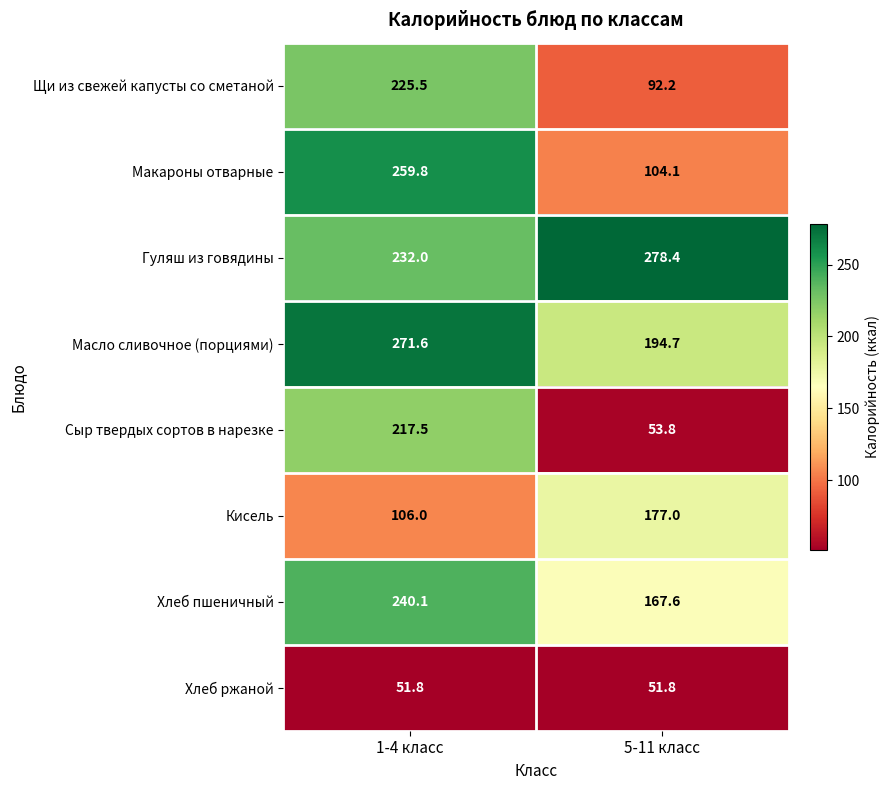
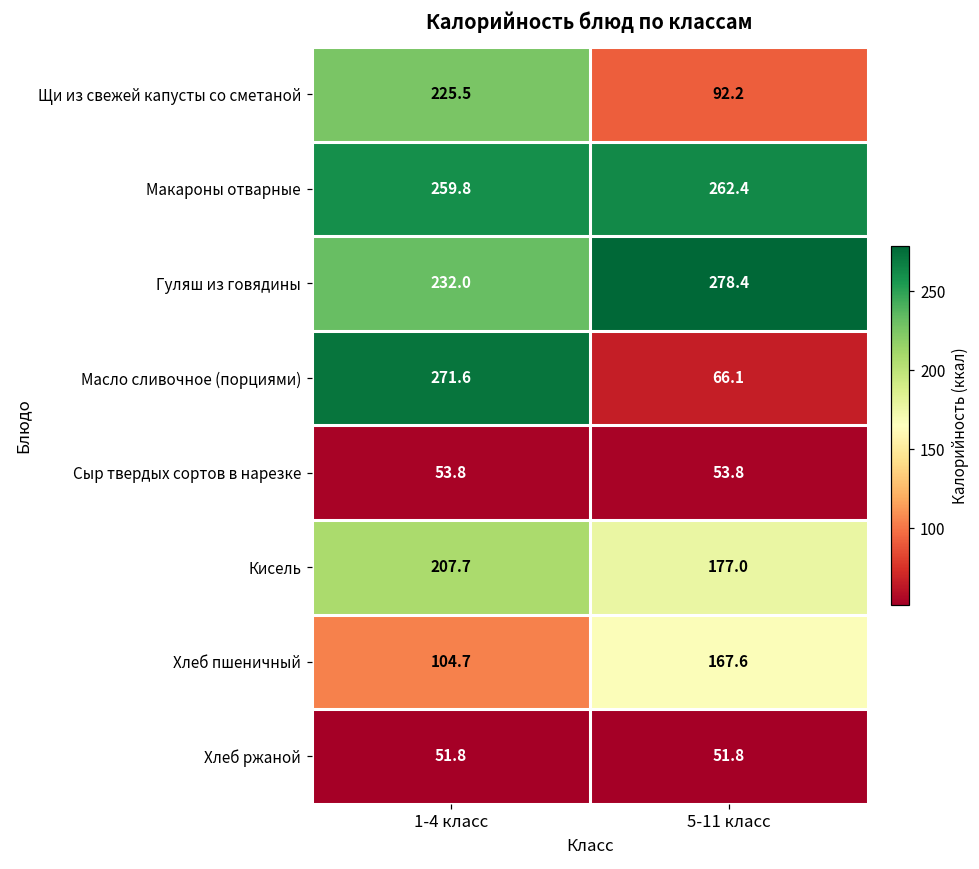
  {
    "Щи из свежей капусты со сметаной": {
      "1-4 класс": 225.5,
      "5-11 класс": 92.2
    },
    "Макароны отварные": {
      "1-4 класс": 259.8,
-     "5-11 класс": 104.1
+     "5-11 класс": 262.4
    },
    "Гуляш из говядины": {
      "1-4 класс": 232.0,
      "5-11 класс": 278.4
    },
    "Масло сливочное (порциями)": {
      "1-4 класс": 271.6,
-     "5-11 класс": 194.7
+     "5-11 класс": 66.1
    },
    "Сыр твердых сортов в нарезке": {
-     "1-4 класс": 217.5,
+     "1-4 класс": 53.8,
      "5-11 класс": 53.8
    },
    "Кисель": {
-     "1-4 класс": 106.0,
+     "1-4 класс": 207.7,
      "5-11 класс": 177.0
    },
    "Хлеб пшеничный": {
-     "1-4 класс": 240.1,
+     "1-4 класс": 104.7,
      "5-11 класс": 167.6
    },
    "Хлеб ржаной": {
      "1-4 класс": 51.8,
      "5-11 класс": 51.8
    }
  }
